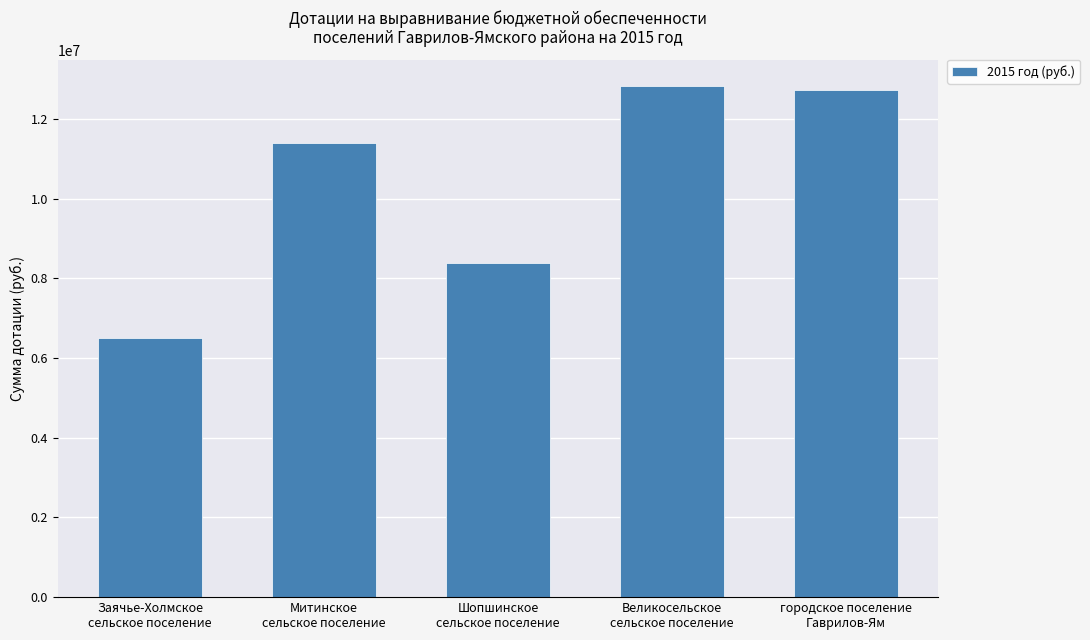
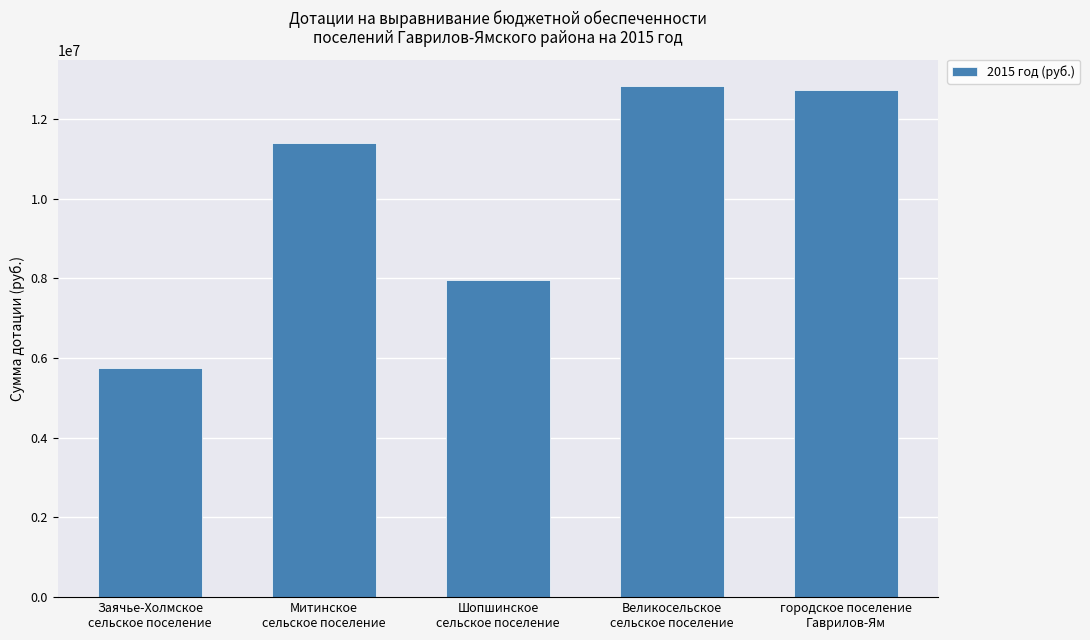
  {
-   "Заячье-Холмское сельское поселение": 6500000,
+   "Заячье-Холмское сельское поселение": 5700000,
    "Митинское сельское поселение": 11400000,
-   "Шопшинское сельское поселение": 8400000,
+   "Шопшинское сельское поселение": 8000000,
    "Великосельское сельское поселение": 12800000,
    "городское поселение Гаврилов-Ям": 12700000
  }
